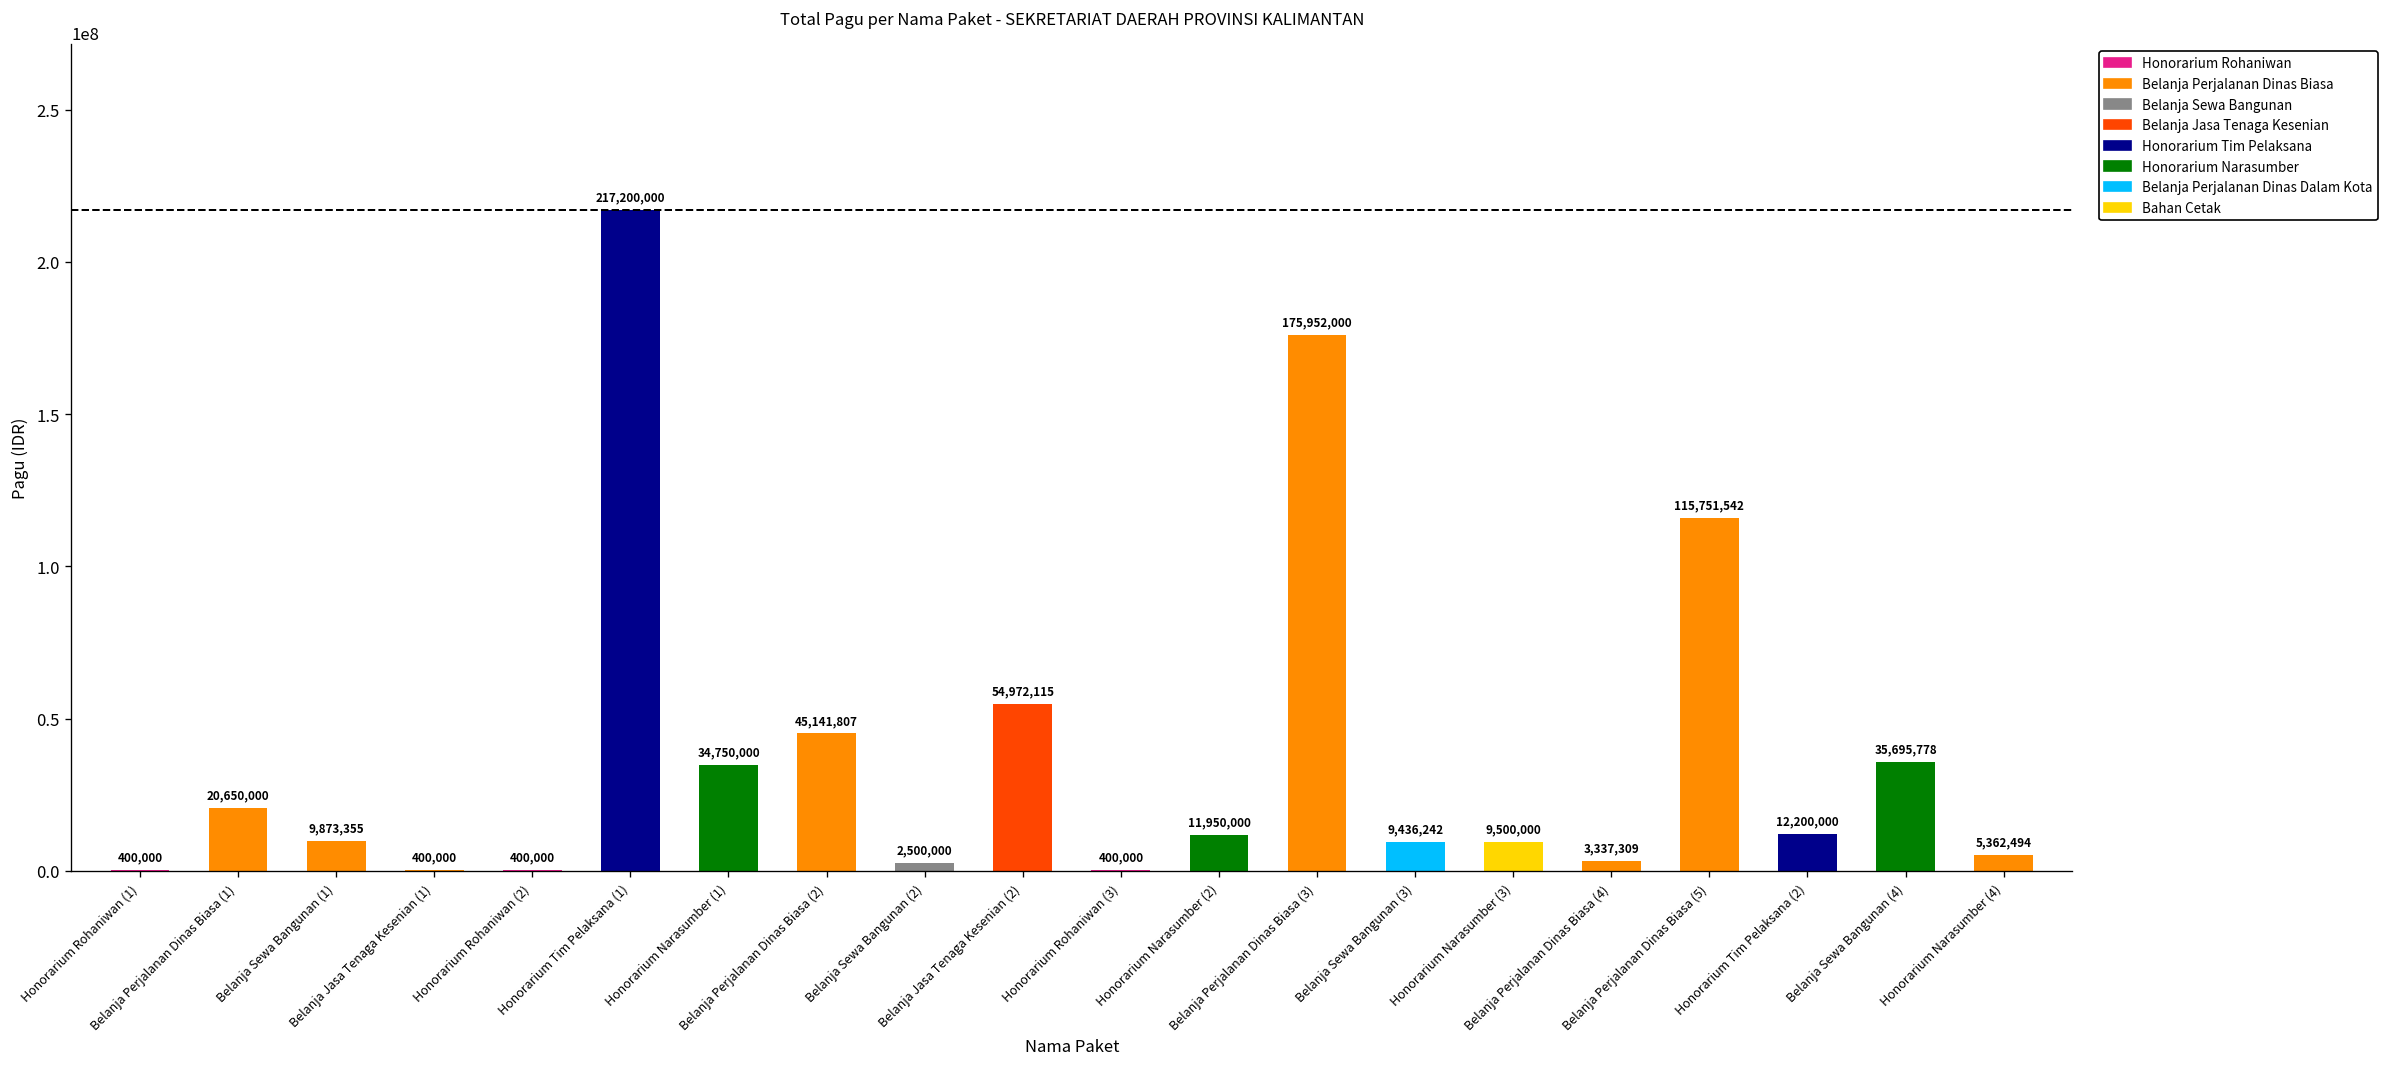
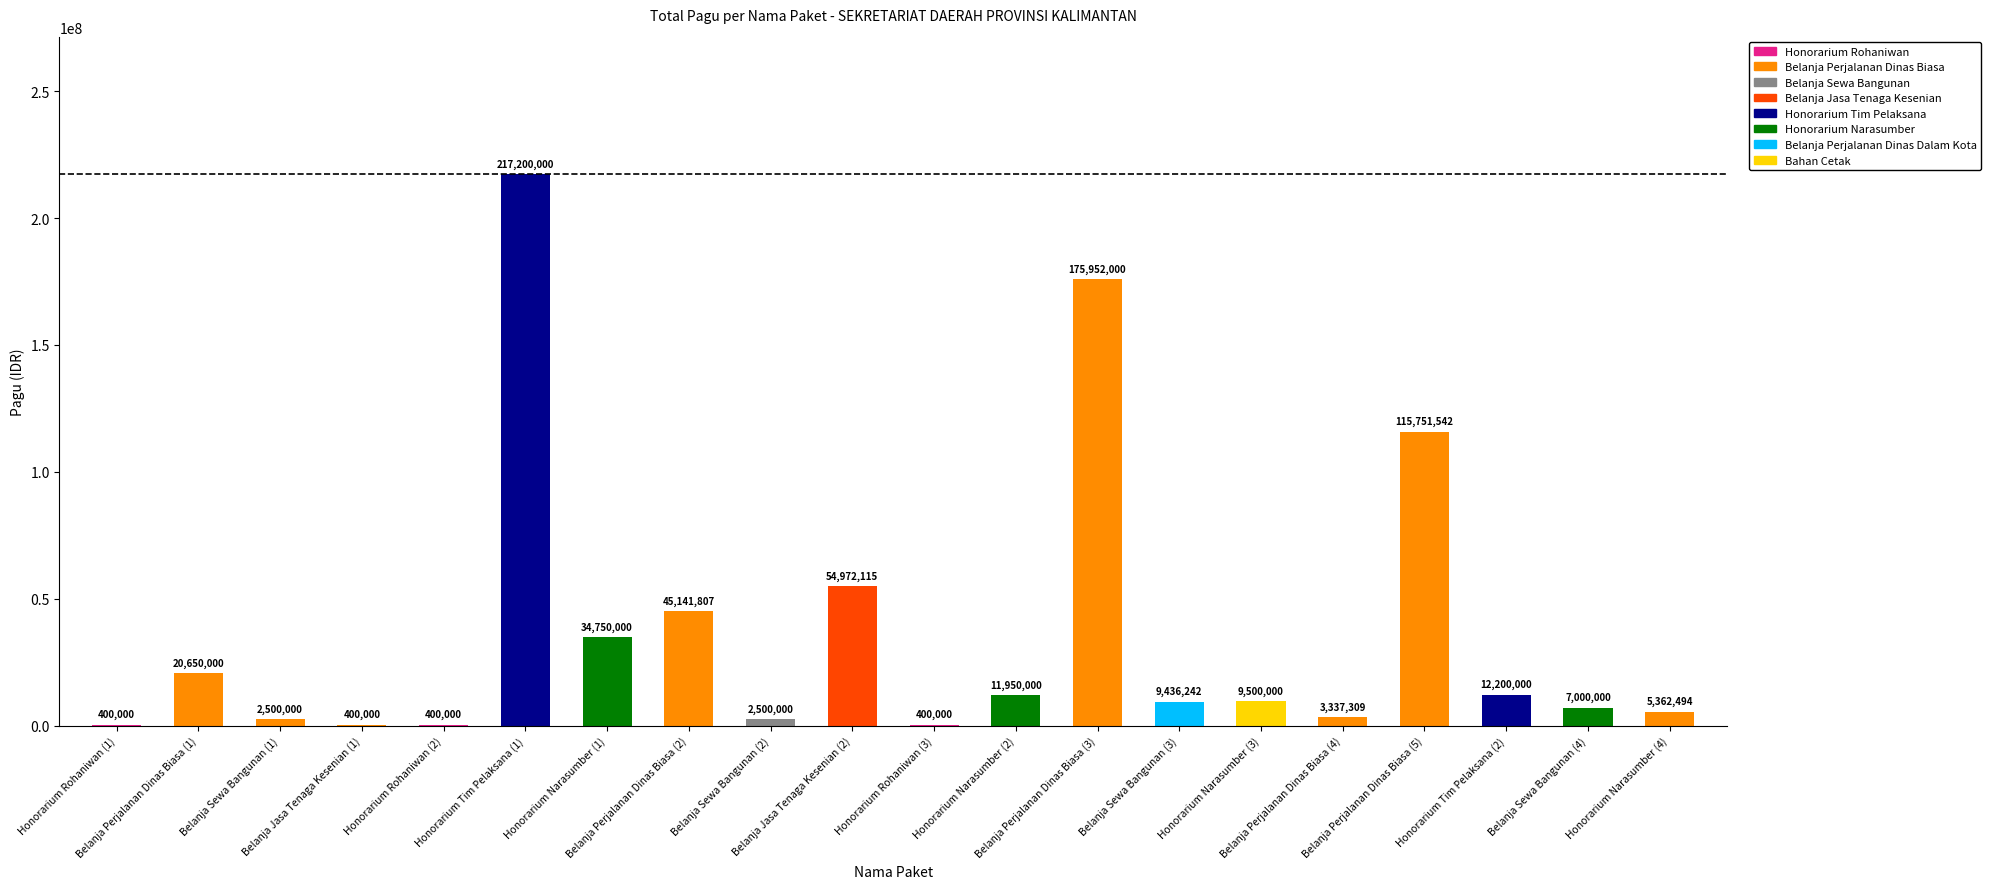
  {
    "Honorarium Rohaniwan (1)": "400,000",
    "Belanja Perjalanan Dinas Biasa (1)": "20,650,000",
-   "Belanja Sewa Bangunan (1)": "9,873,355",
+   "Belanja Sewa Bangunan (1)": "2,500,000",
    "Belanja Jasa Tenaga Kesenian (1)": "400,000",
    "Honorarium Rohaniwan (2)": "400,000",
    "Honorarium Tim Pelaksana (1)": "217,200,000",
    "Honorarium Narasumber (1)": "34,750,000",
    "Belanja Perjalanan Dinas Biasa (2)": "45,141,807",
    "Belanja Sewa Bangunan (2)": "2,500,000",
    "Belanja Jasa Tenaga Kesenian (2)": "54,972,115",
    "Honorarium Rohaniwan (3)": "400,000",
    "Honorarium Narasumber (2)": "11,950,000",
    "Belanja Perjalanan Dinas Biasa (3)": "175,952,000",
    "Belanja Sewa Bangunan (3)": "9,436,242",
    "Honorarium Narasumber (3)": "9,500,000",
    "Belanja Perjalanan Dinas Biasa (4)": "3,337,309",
    "Belanja Perjalanan Dinas Biasa (5)": "115,751,542",
    "Honorarium Tim Pelaksana (2)": "12,200,000",
-   "Belanja Sewa Bangunan (4)": "35,695,778",
+   "Belanja Sewa Bangunan (4)": "7,000,000",
    "Honorarium Narasumber (4)": "5,362,494"
  }
